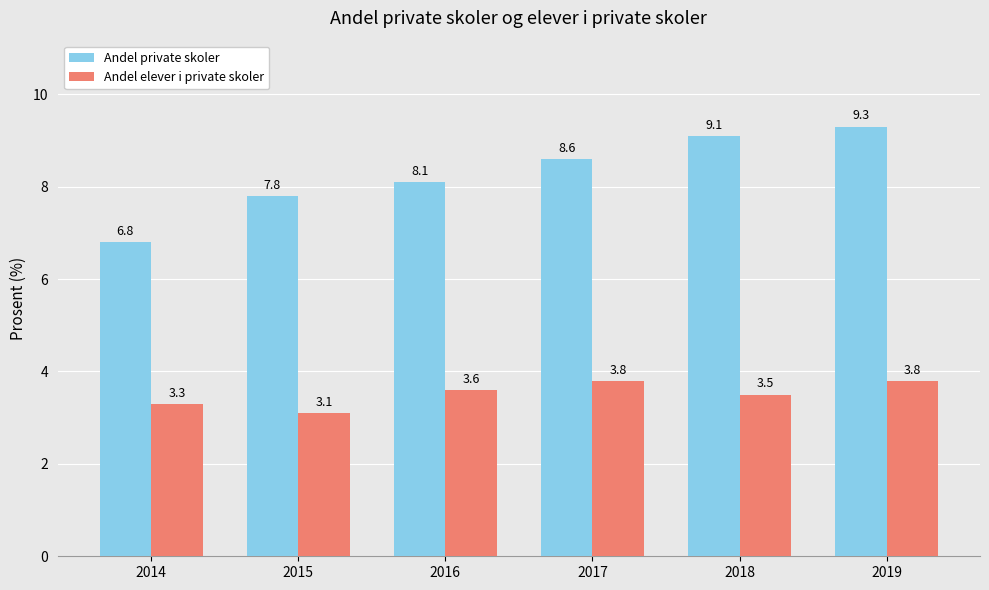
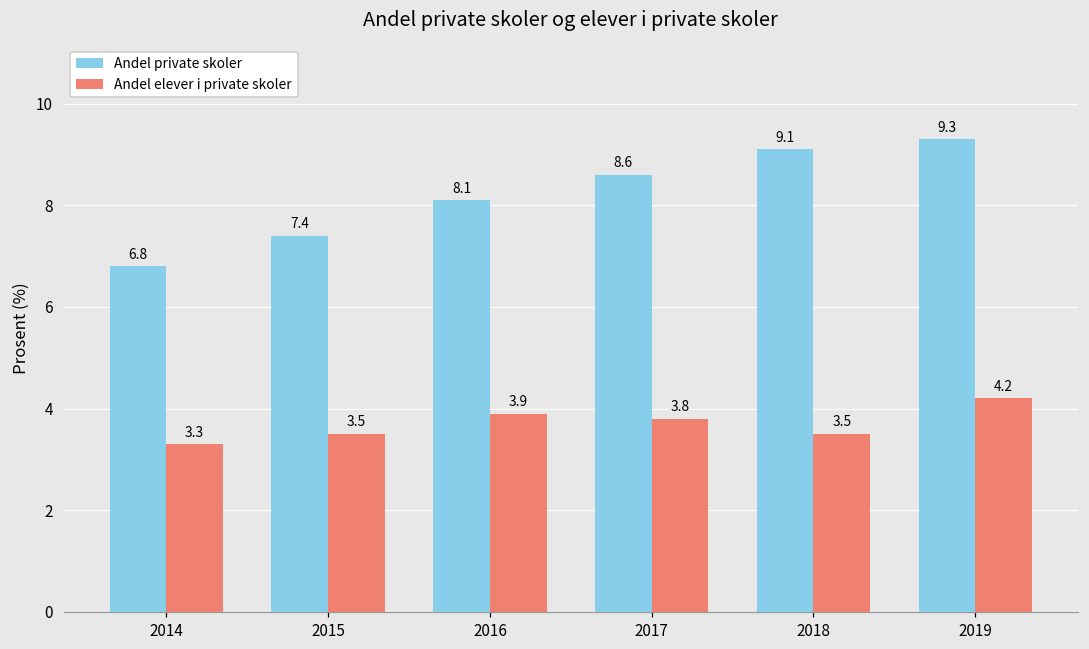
  {
    "Andel private skoler": {
      "2014": 6.8,
-     "2015": 7.8,
+     "2015": 7.4,
      "2016": 8.1,
      "2017": 8.6,
      "2018": 9.1,
      "2019": 9.3
    },
    "Andel elever i private skoler": {
      "2014": 3.3,
-     "2015": 3.1,
-     "2016": 3.6,
+     "2015": 3.5,
+     "2016": 3.9,
      "2017": 3.8,
      "2018": 3.5,
-     "2019": 3.8
+     "2019": 4.2
    }
  }
